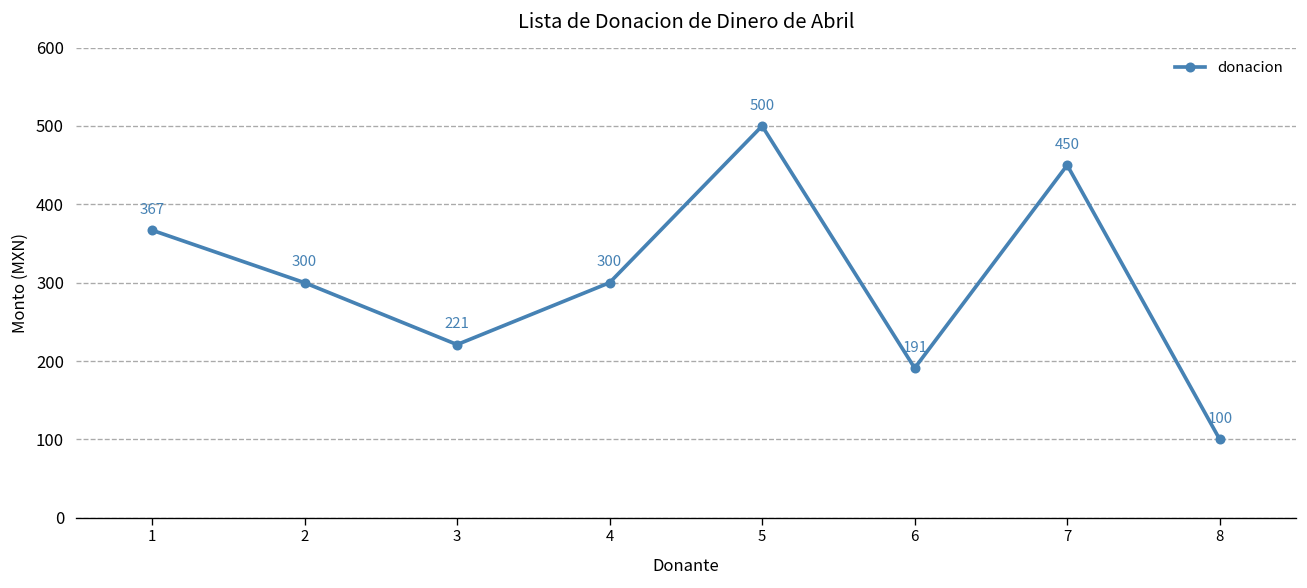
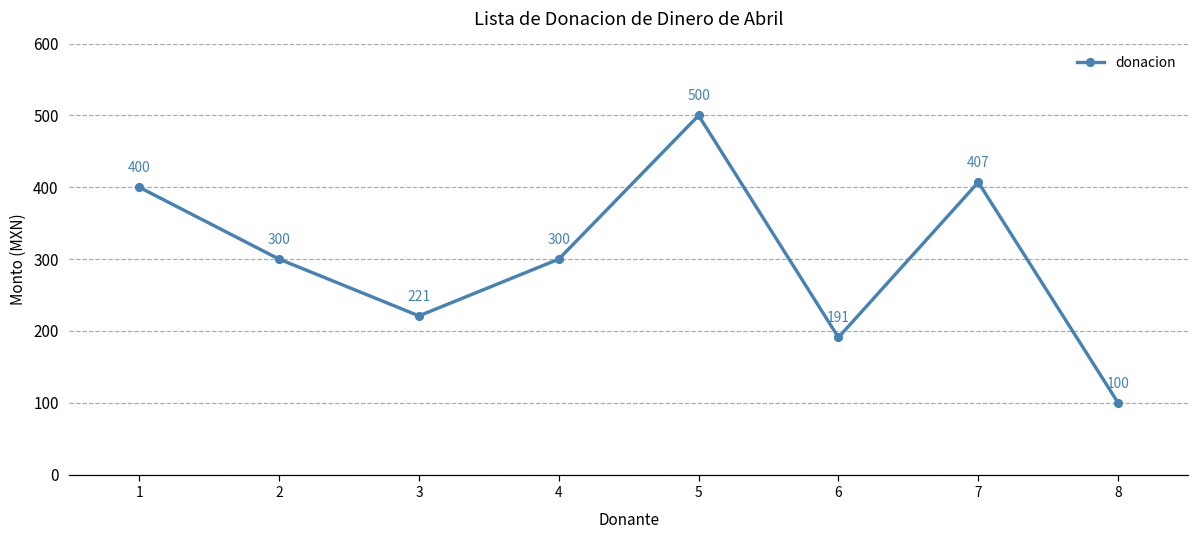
  {
-   "1": 367,
+   "1": 400,
    "2": 300,
    "3": 221,
    "4": 300,
    "5": 500,
    "6": 191,
-   "7": 450,
+   "7": 407,
    "8": 100
  }
